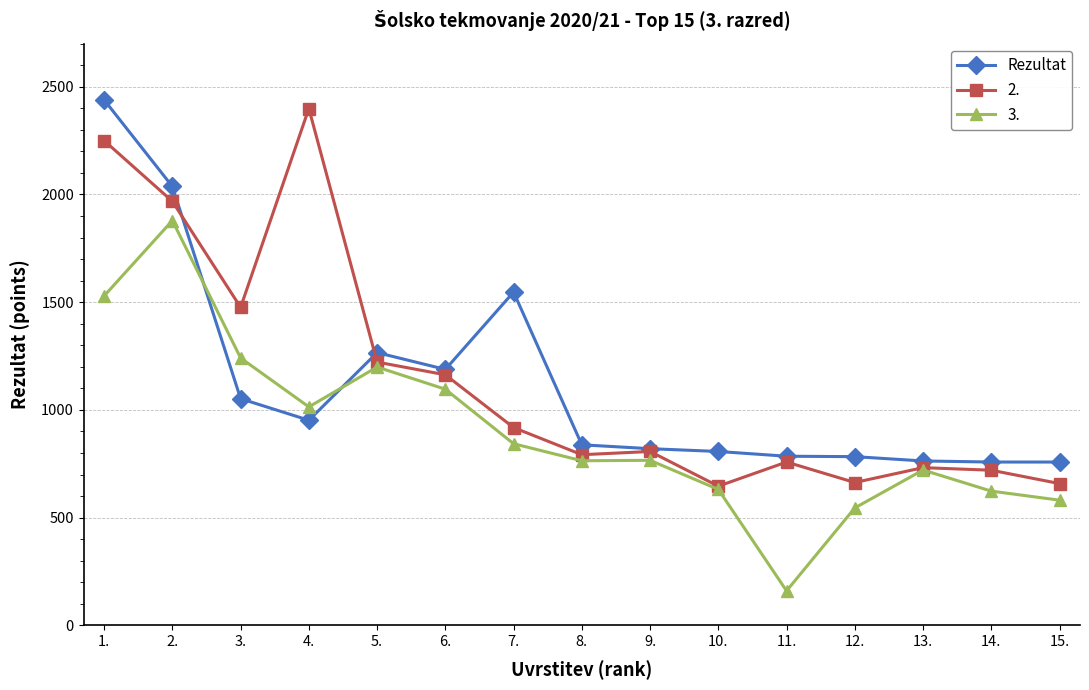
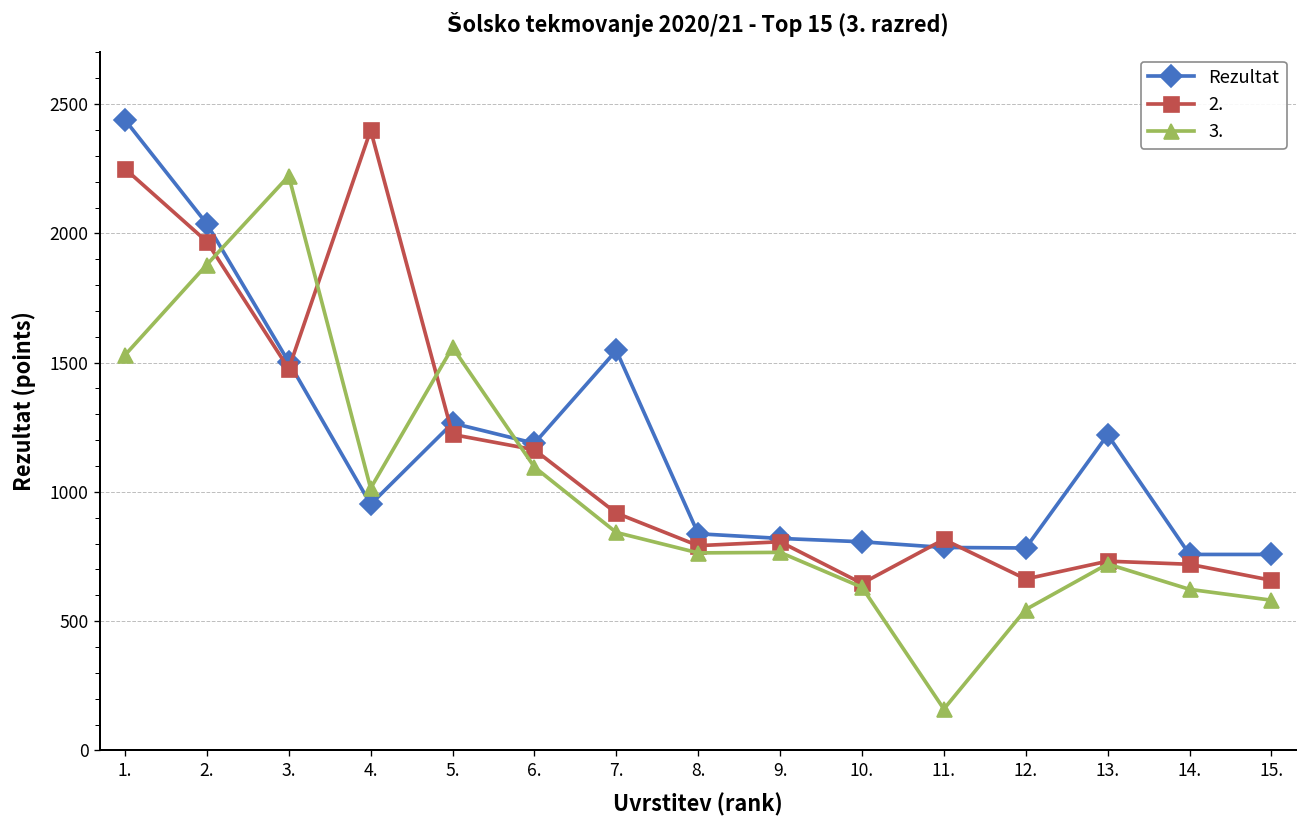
  {
    "Rezultat": {
      "1.": 2440,
      "2.": 2040,
-     "3.": 1050,
+     "3.": 1500,
      "4.": 950,
      "5.": 1270,
      "6.": 1190,
      "7.": 1550,
      "8.": 840,
      "9.": 820,
      "10.": 810,
      "11.": 790,
      "12.": 780,
-     "13.": 760,
+     "13.": 1220,
      "14.": 760,
      "15.": 760
    },
    "2.": {
      "1.": 2250,
      "2.": 1970,
      "3.": 1480,
      "4.": 2400,
      "5.": 1220,
      "6.": 1160,
      "7.": 920,
      "8.": 790,
      "9.": 810,
      "10.": 650,
-     "11.": 760,
+     "11.": 820,
      "12.": 660,
      "14.": 720,
      "15.": 660
    },
    "3.": {
      "1.": 1530,
      "2.": 1880,
-     "3.": 1240,
+     "3.": 2220,
      "4.": 1010,
-     "5.": 1200,
+     "5.": 1560,
      "6.": 1100,
      "7.": 840,
      "8.": 760,
      "9.": 770,
      "10.": 630,
      "11.": 160,
      "12.": 550,
      "14.": 620,
      "15.": 580
    }
  }
